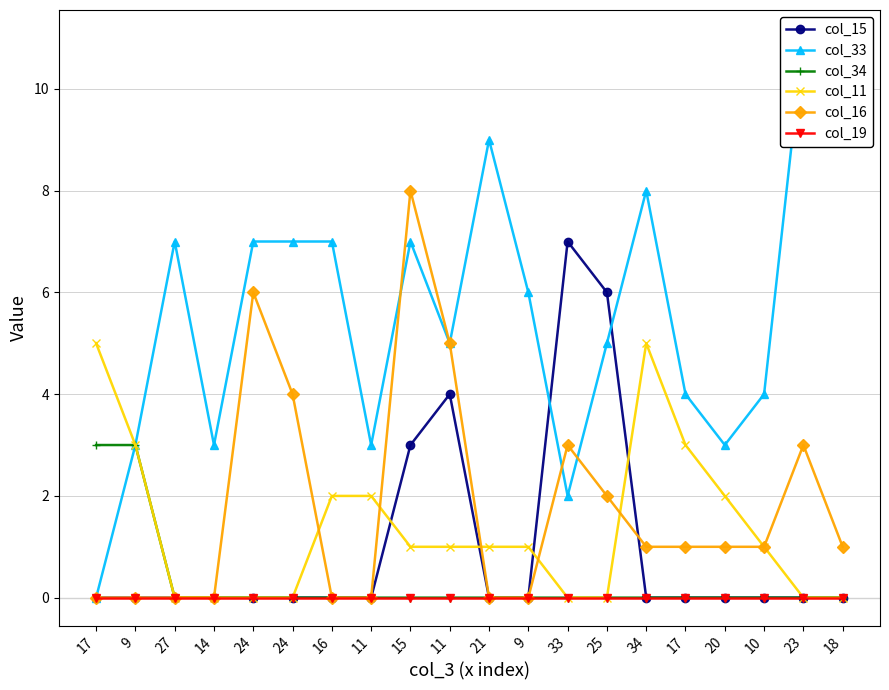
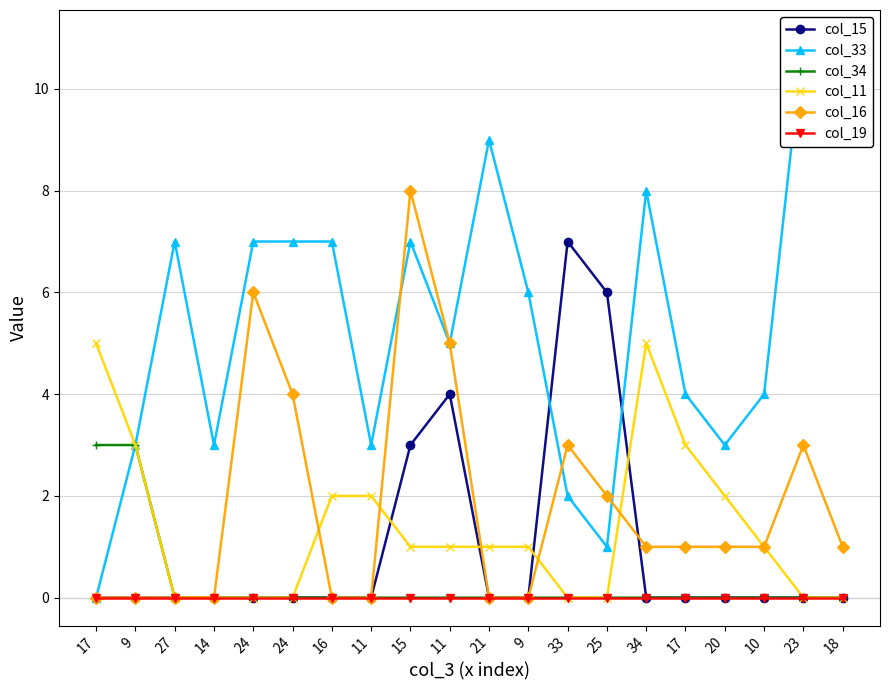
  {
    "col_15": {
      "15": 3,
      "33": 7,
      "25": 6
    },
    "col_33": {
      "27": 7,
      "14": 3,
      "16": 7,
      "15": 7,
      "21": 9,
      "33": 2,
-     "25": 5,
+     "25": 1,
      "34": 8,
      "20": 3,
      "10": 4
    }
  }
